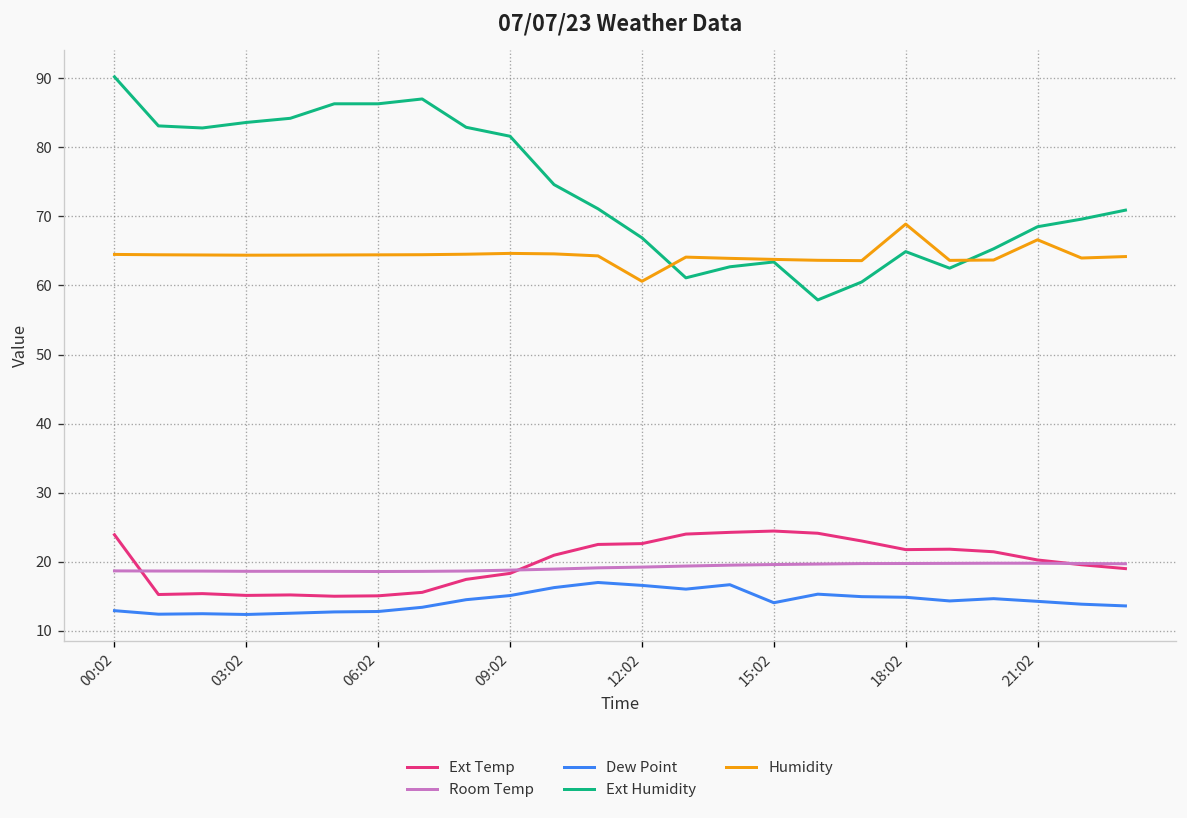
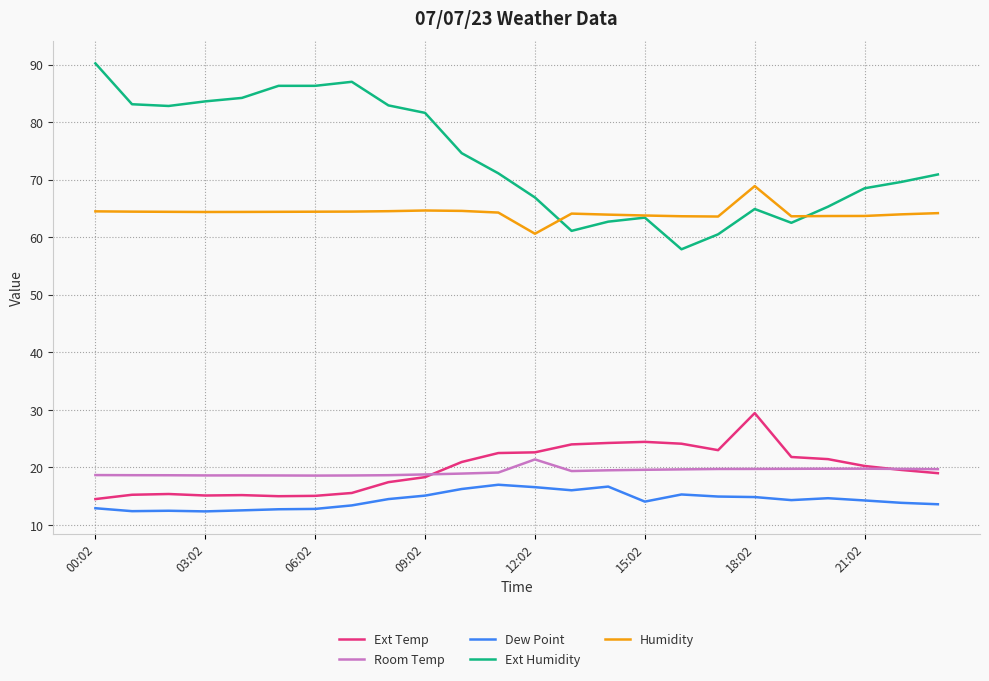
  {
    "Ext Temp": {
-     "00:02": 24,
+     "00:02": 15,
      "03:02": 15,
      "06:02": 15,
      "09:02": 18,
      "12:02": 23,
      "15:02": 24,
-     "18:02": 22,
+     "18:02": 29,
      "21:02": 20
    },
    "Room Temp": {
      "00:02": 19,
      "03:02": 19,
      "06:02": 19,
      "09:02": 19,
-     "12:02": 19,
+     "12:02": 21,
      "15:02": 20,
      "18:02": 20,
      "21:02": 20
    },
    "Dew Point": {
      "00:02": 13,
      "03:02": 12,
      "06:02": 13,
      "09:02": 15,
      "12:02": 17,
      "15:02": 14,
      "18:02": 15,
      "21:02": 14
    },
    "Ext Humidity": {
      "00:02": 90,
      "03:02": 84,
      "06:02": 86,
      "09:02": 82,
      "12:02": 67,
      "18:02": 65,
      "21:02": 69
    },
    "Humidity": {
      "00:02": 64,
      "03:02": 64,
      "06:02": 64,
      "09:02": 65,
      "12:02": 61,
      "18:02": 69,
-     "21:02": 67
+     "21:02": 64
    }
  }
